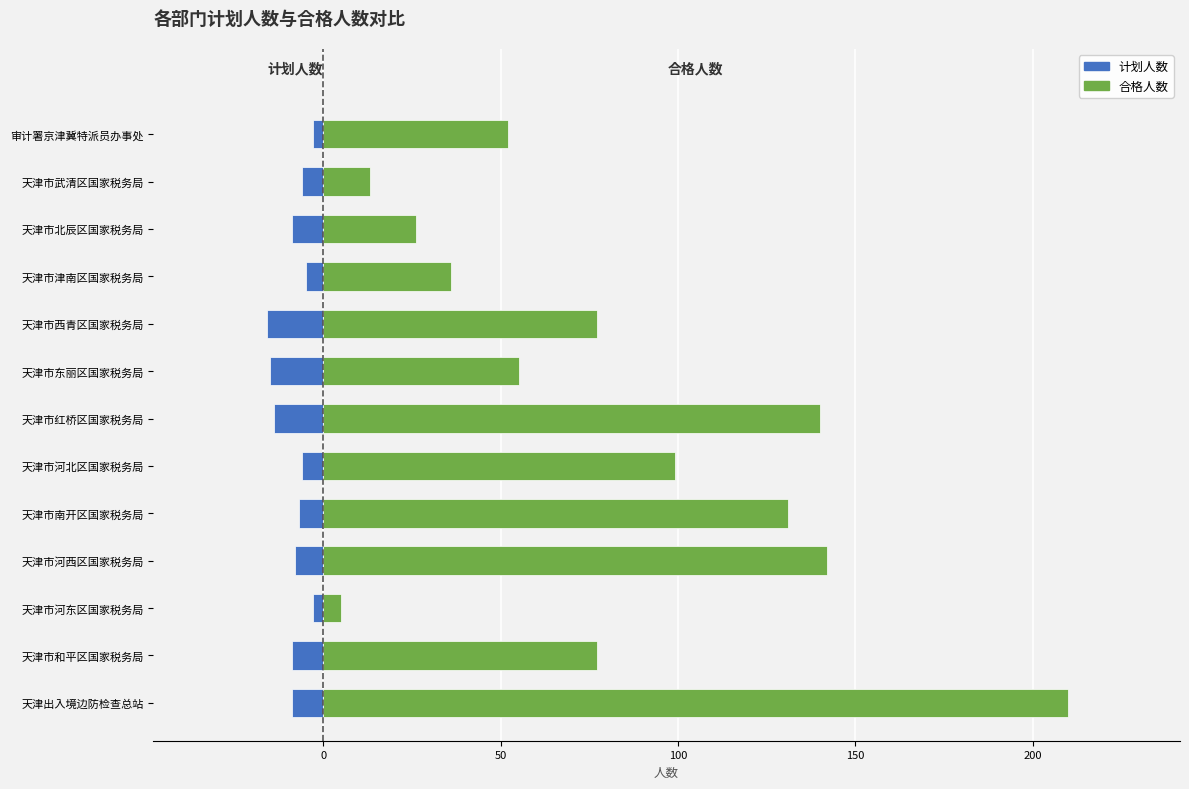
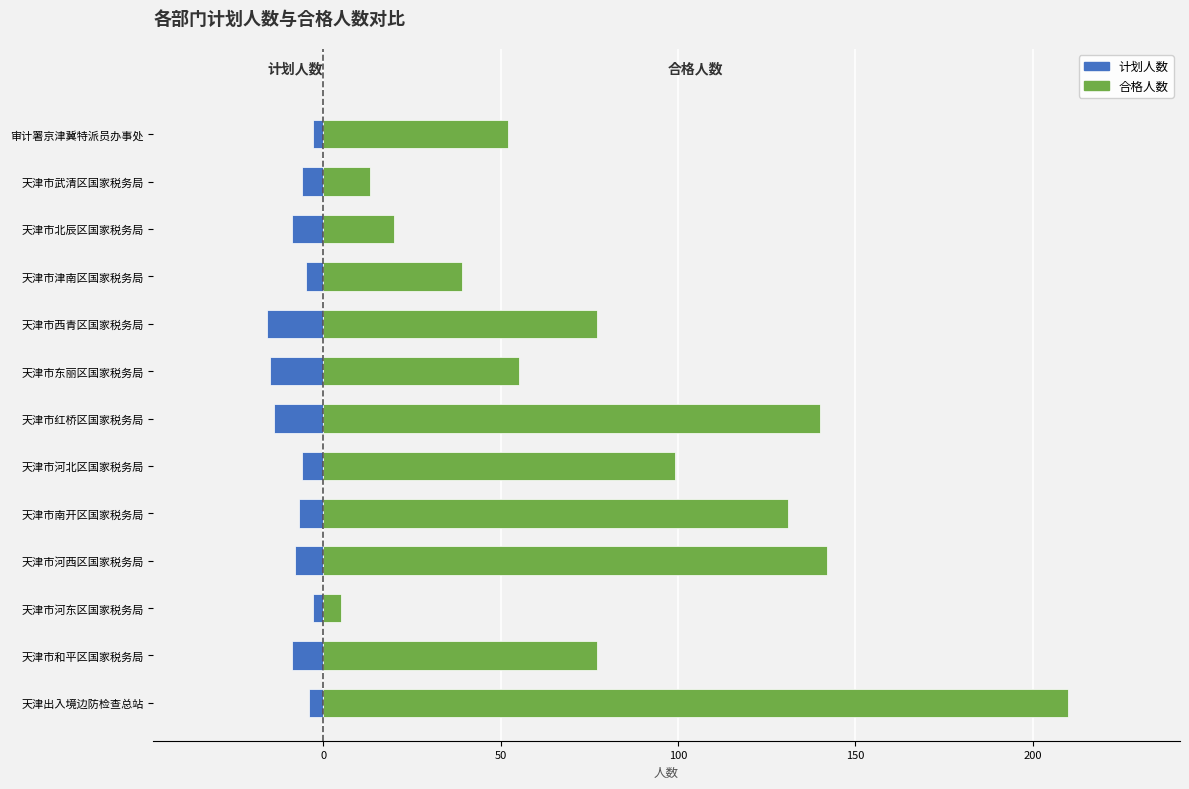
  {
    "计划人数": {
      "审计署京津冀特派员办事处": -3,
      "天津市武清区国家税务局": -6,
      "天津市北辰区国家税务局": -9,
      "天津市津南区国家税务局": -5,
      "天津市西青区国家税务局": -16,
      "天津市东丽区国家税务局": -15,
      "天津市红桥区国家税务局": -14,
      "天津市河北区国家税务局": -6,
      "天津市南开区国家税务局": -7,
      "天津市河西区国家税务局": -8,
      "天津市河东区国家税务局": -3,
      "天津市和平区国家税务局": -9,
-     "天津出入境边防检查总站": -9
+     "天津出入境边防检查总站": -4
    },
    "合格人数": {
      "审计署京津冀特派员办事处": 52,
      "天津市武清区国家税务局": 13,
-     "天津市北辰区国家税务局": 26,
-     "天津市津南区国家税务局": 36,
+     "天津市北辰区国家税务局": 20,
+     "天津市津南区国家税务局": 39,
      "天津市西青区国家税务局": 77,
      "天津市东丽区国家税务局": 55,
      "天津市红桥区国家税务局": 140,
      "天津市河北区国家税务局": 99,
      "天津市南开区国家税务局": 131,
      "天津市河西区国家税务局": 142,
      "天津市河东区国家税务局": 5,
      "天津市和平区国家税务局": 77,
      "天津出入境边防检查总站": 210
    }
  }
